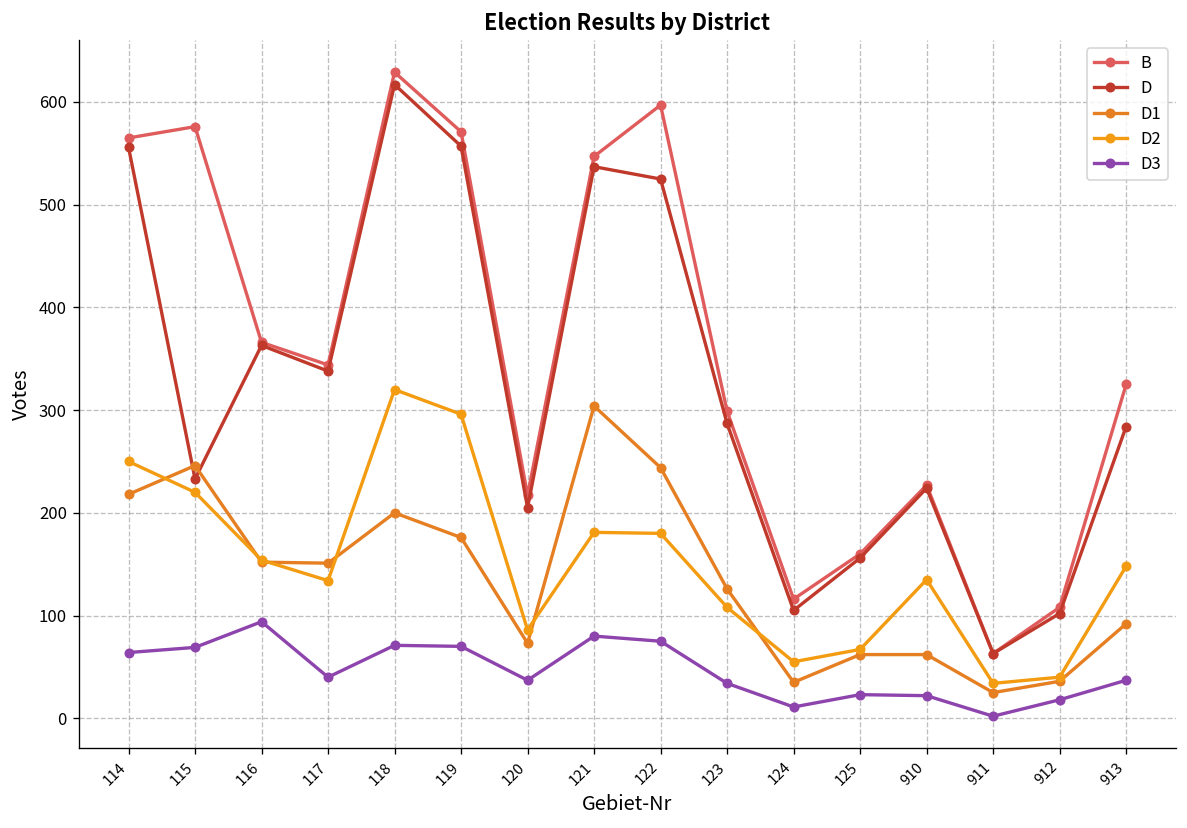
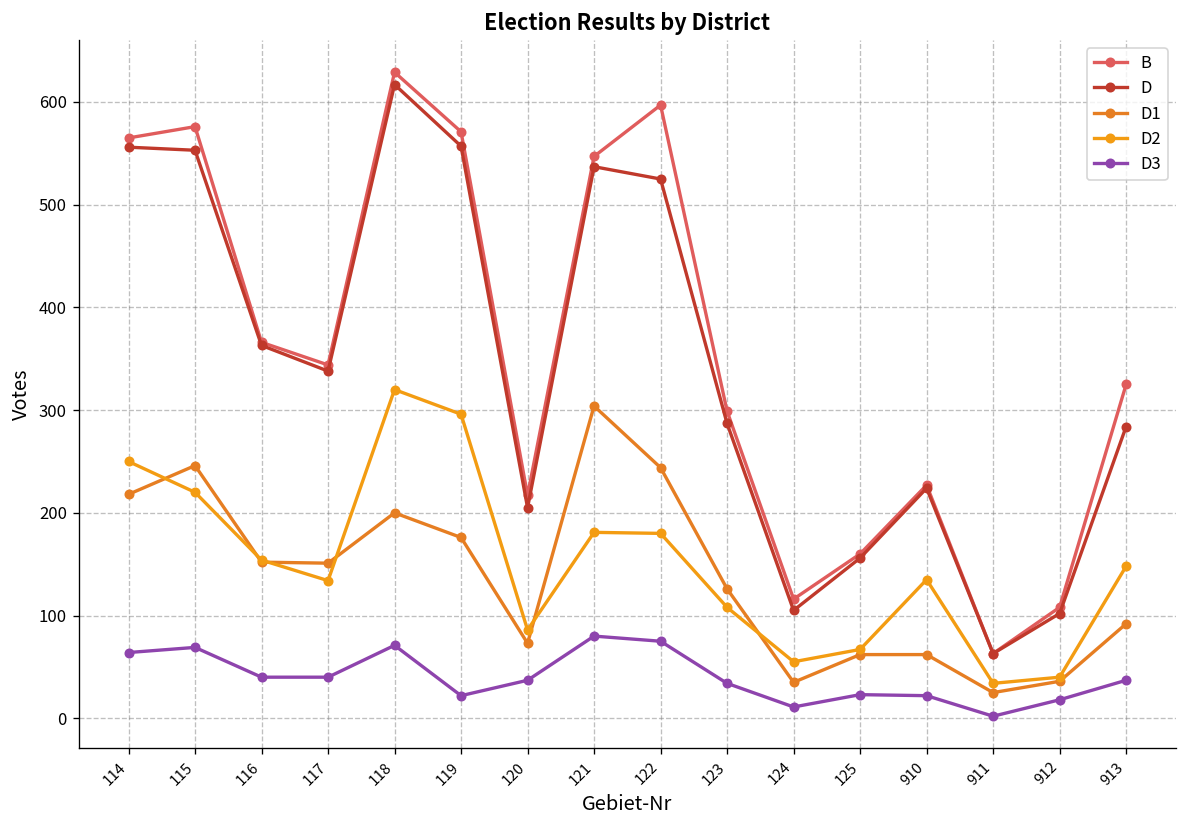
  {
    "B": {
      "114": 570,
      "115": 580,
      "117": 340,
      "118": 630,
      "119": 570,
      "120": 220,
      "121": 550,
      "122": 600,
      "123": 300,
      "124": 120,
      "125": 160,
      "912": 110,
      "913": 330
    },
    "D": {
      "114": 560,
-     "115": 230,
+     "115": 550,
      "117": 340,
      "118": 620,
      "119": 560,
      "120": 210,
      "121": 540,
      "122": 530,
      "123": 290,
      "124": 110,
      "125": 160,
      "912": 100,
      "913": 280
    },
    "D3": {
      "114": 60,
      "115": 70,
-     "116": 90,
+     "116": 40,
      "117": 40,
      "118": 70,
-     "119": 70,
+     "119": 20,
      "120": 40,
      "121": 80,
      "122": 80,
      "123": 30,
      "124": 10,
      "125": 20,
      "910": 20,
      "911": 0,
      "912": 20,
      "913": 40
    }
  }
